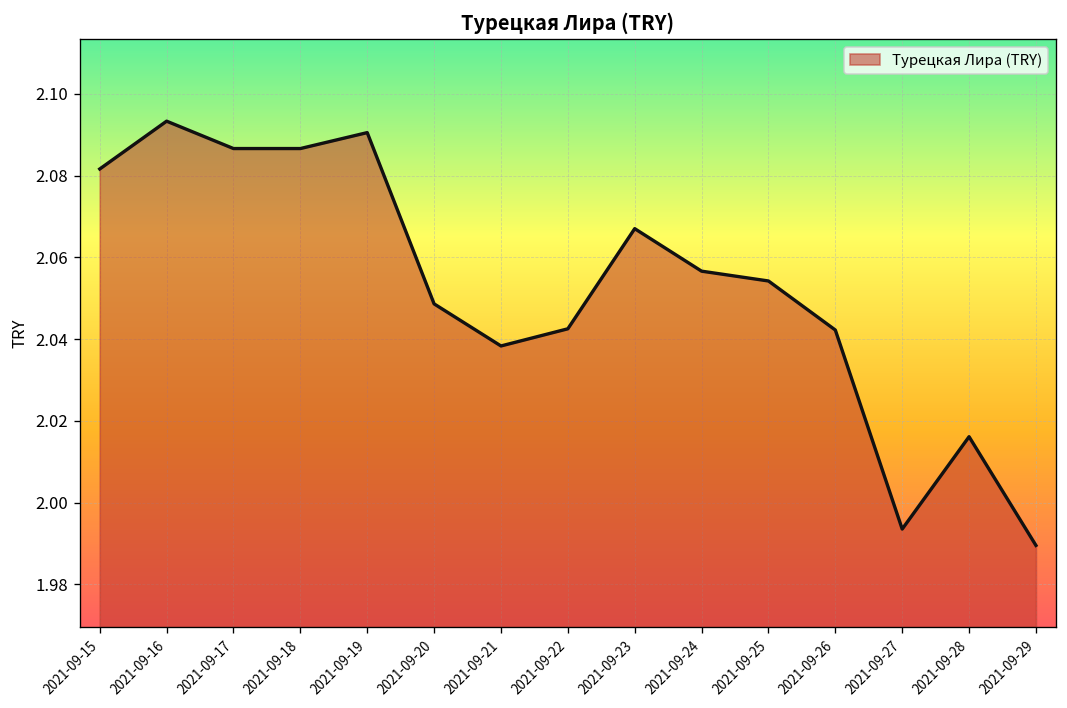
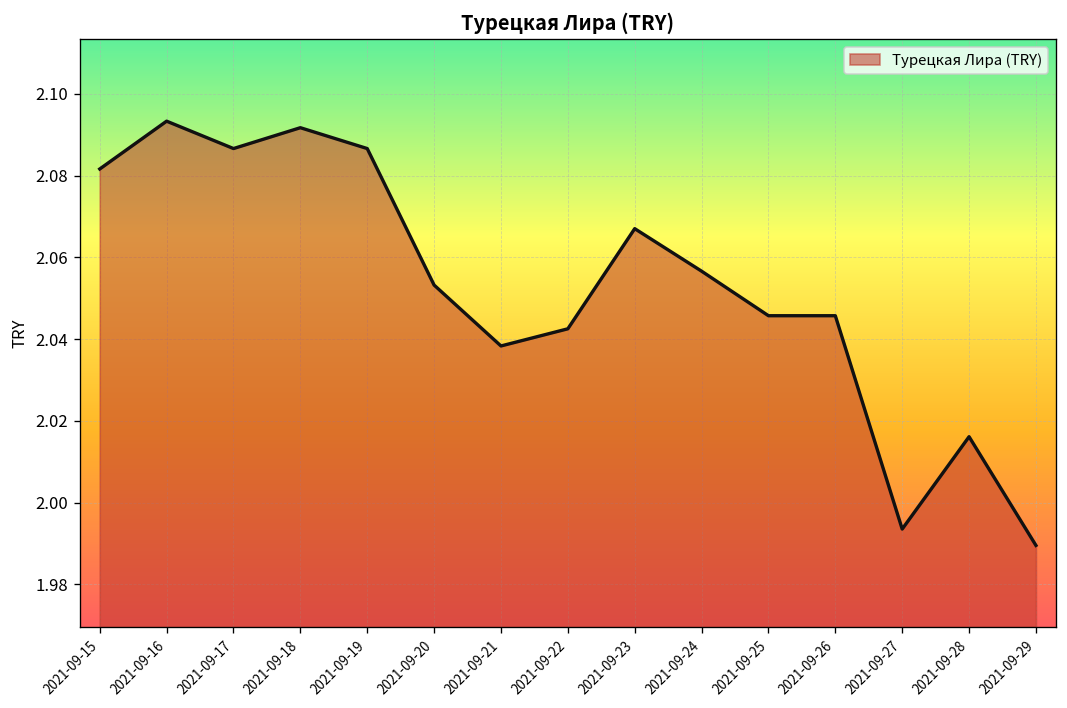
  {
    "2021-09-15": 2.082,
    "2021-09-16": 2.093,
    "2021-09-17": 2.087,
-   "2021-09-18": 2.087,
-   "2021-09-19": 2.091,
-   "2021-09-20": 2.049,
+   "2021-09-18": 2.092,
+   "2021-09-19": 2.087,
+   "2021-09-20": 2.053,
    "2021-09-21": 2.038,
    "2021-09-22": 2.043,
    "2021-09-23": 2.067,
    "2021-09-24": 2.057,
-   "2021-09-25": 2.054,
-   "2021-09-26": 2.042,
+   "2021-09-25": 2.046,
+   "2021-09-26": 2.046,
    "2021-09-27": 1.994,
    "2021-09-28": 2.016,
    "2021-09-29": 1.990
  }
